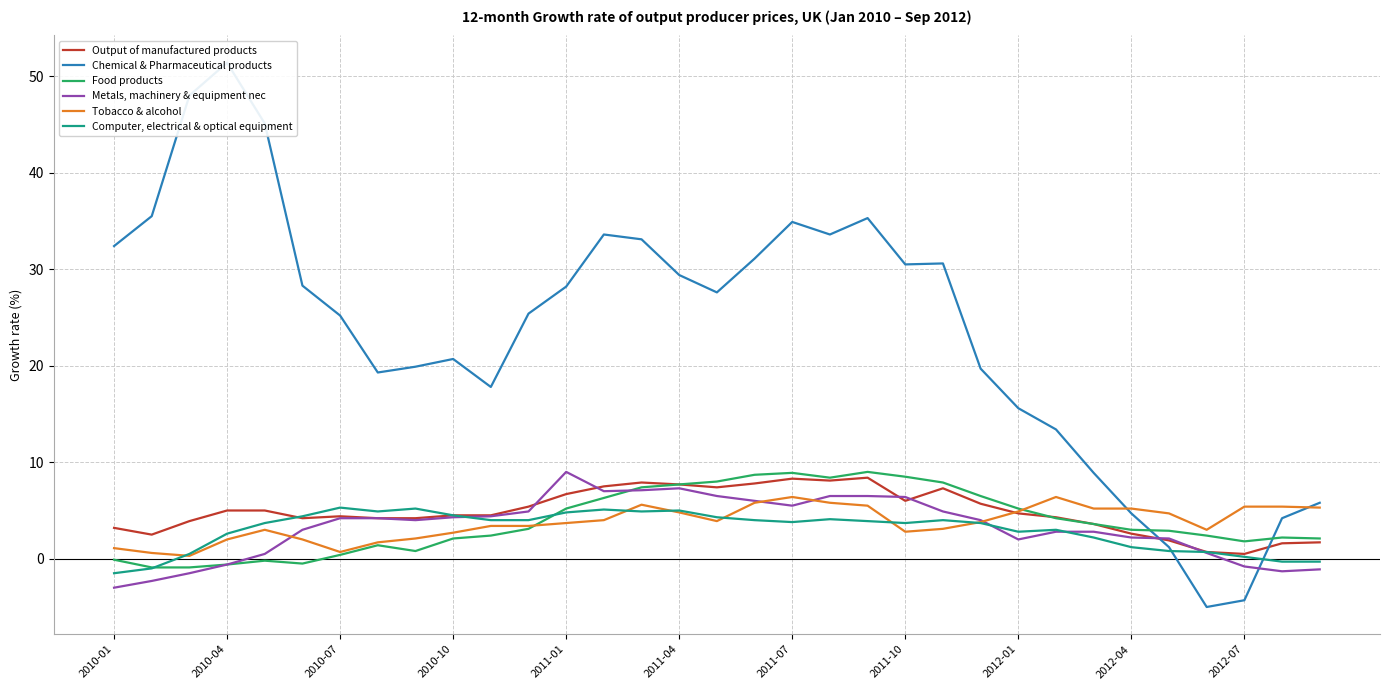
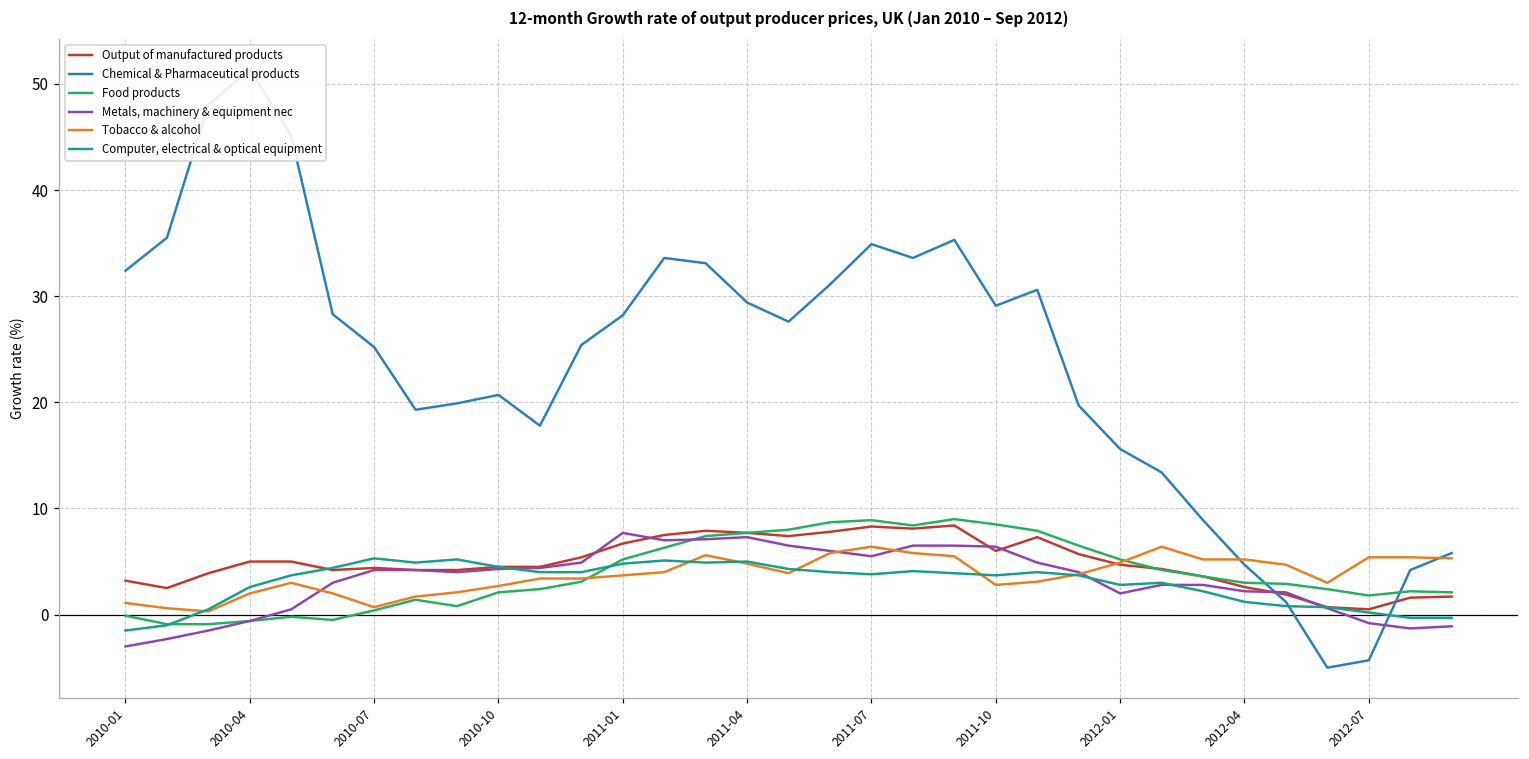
  {
    "Output of manufactured products": {
      "2010-01": 3,
      "2010-04": 5,
      "2011-01": 7,
      "2011-07": 8,
      "2011-10": 6,
      "2012-04": 3,
      "2012-07": 1
    },
    "Chemical & Pharmaceutical products": {
      "2010-01": 32,
      "2010-07": 25,
      "2010-10": 21,
      "2011-01": 28,
      "2011-04": 29,
      "2011-07": 35,
-     "2011-10": 31,
+     "2011-10": 29,
      "2012-01": 16,
      "2012-04": 5,
      "2012-07": -4
    },
    "Metals, machinery & equipment nec": {
      "2010-01": -3,
-     "2011-01": 9,
+     "2011-01": 8,
      "2011-04": 7,
      "2011-07": 6,
      "2011-10": 6,
      "2012-01": 2,
      "2012-04": 2,
      "2012-07": -1
    },
    "Tobacco & alcohol": {
      "2010-01": 1,
      "2010-04": 2,
      "2010-07": 1,
      "2010-10": 3,
      "2011-01": 4,
      "2011-07": 6,
      "2011-10": 3,
      "2012-04": 5,
      "2012-07": 5
    }
  }
